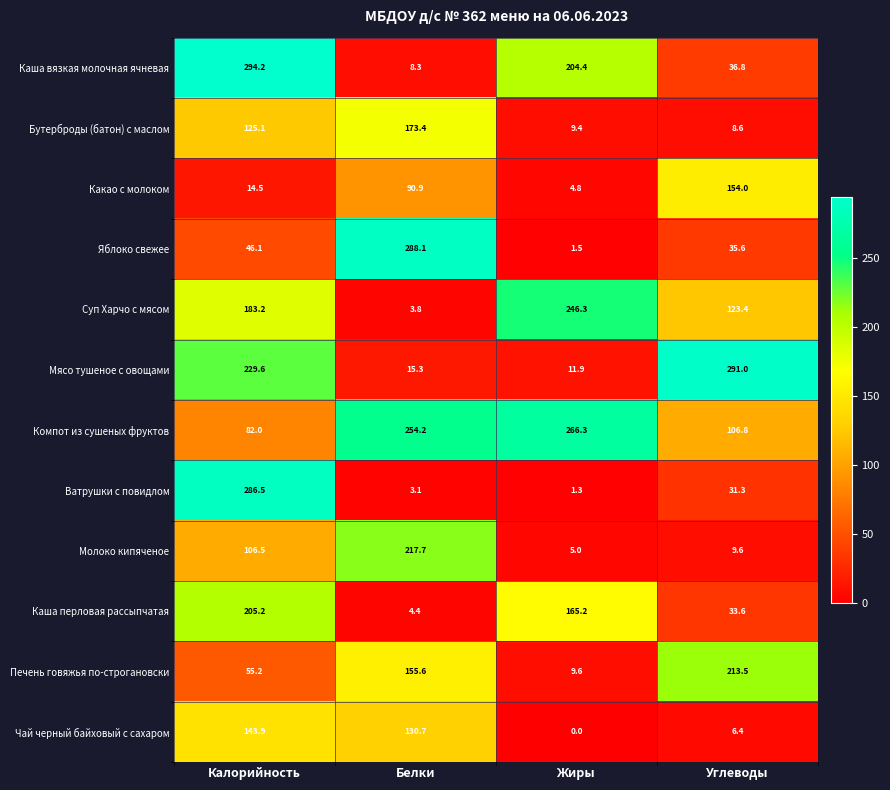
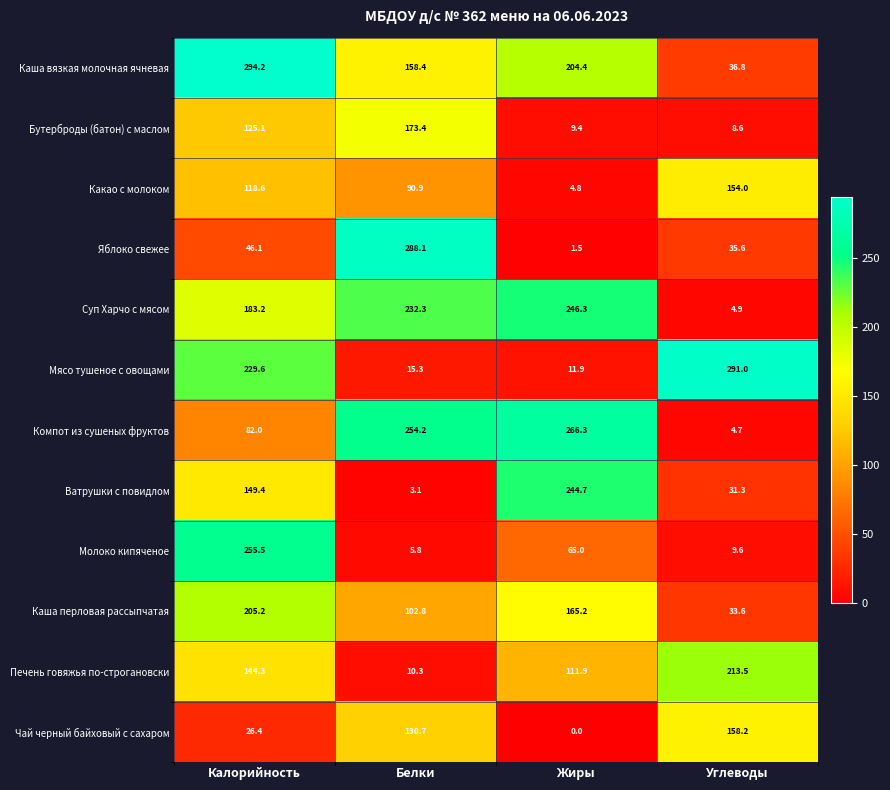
  {
    "Каша вязкая молочная ячневая": {
      "Калорийность": 294.2,
-     "Белки": 8.3,
+     "Белки": 158.4,
      "Жиры": 204.4,
      "Углеводы": 36.8
    },
    "Бутерброды (батон) с маслом": {
      "Калорийность": 125.1,
      "Белки": 173.4,
      "Жиры": 9.4,
      "Углеводы": 8.6
    },
    "Какао с молоком": {
-     "Калорийность": 14.5,
+     "Калорийность": 118.6,
      "Белки": 90.9,
      "Жиры": 4.8,
      "Углеводы": 154.0
    },
    "Яблоко свежее": {
      "Калорийность": 46.1,
      "Белки": 288.1,
      "Жиры": 1.5,
      "Углеводы": 35.6
    },
    "Суп Харчо с мясом": {
      "Калорийность": 183.2,
-     "Белки": 3.8,
+     "Белки": 232.3,
      "Жиры": 246.3,
-     "Углеводы": 123.4
+     "Углеводы": 4.9
    },
    "Мясо тушеное с овощами": {
      "Калорийность": 229.6,
      "Белки": 15.3,
      "Жиры": 11.9,
      "Углеводы": 291.0
    },
    "Компот из сушеных фруктов": {
      "Калорийность": 82.0,
      "Белки": 254.2,
      "Жиры": 266.3,
-     "Углеводы": 106.8
+     "Углеводы": 4.7
    },
    "Ватрушки с повидлом": {
-     "Калорийность": 286.5,
+     "Калорийность": 149.4,
      "Белки": 3.1,
-     "Жиры": 1.3,
+     "Жиры": 244.7,
      "Углеводы": 31.3
    },
    "Молоко кипяченое": {
-     "Калорийность": 106.5,
-     "Белки": 217.7,
-     "Жиры": 5.0,
+     "Калорийность": 255.5,
+     "Белки": 5.8,
+     "Жиры": 65.0,
      "Углеводы": 9.6
    },
    "Каша перловая рассыпчатая": {
      "Калорийность": 205.2,
-     "Белки": 4.4,
+     "Белки": 102.8,
      "Жиры": 165.2,
      "Углеводы": 33.6
    },
    "Печень говяжья по-строгановски": {
-     "Калорийность": 55.2,
-     "Белки": 155.6,
-     "Жиры": 9.6,
+     "Калорийность": 144.3,
+     "Белки": 10.3,
+     "Жиры": 111.9,
      "Углеводы": 213.5
    },
    "Чай черный байховый с сахаром": {
-     "Калорийность": 143.9,
+     "Калорийность": 26.4,
      "Белки": 130.7,
      "Жиры": 0.0,
-     "Углеводы": 6.4
+     "Углеводы": 158.2
    }
  }
